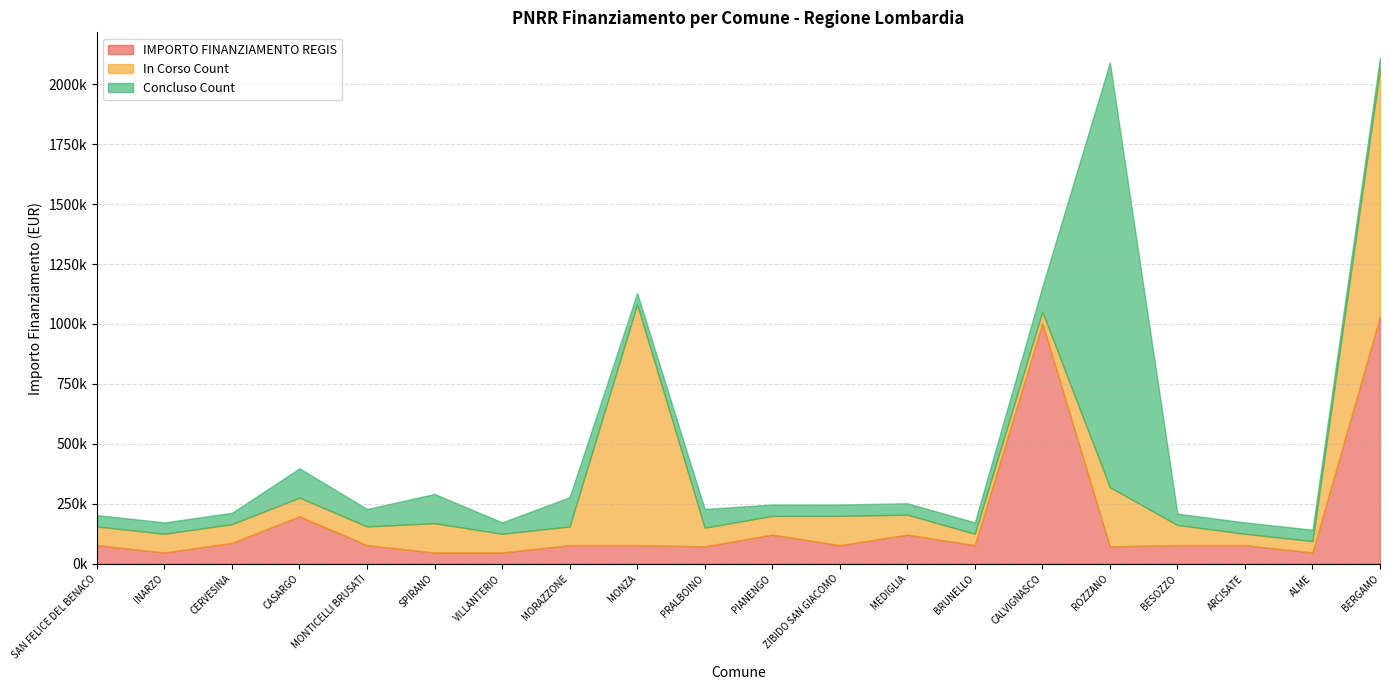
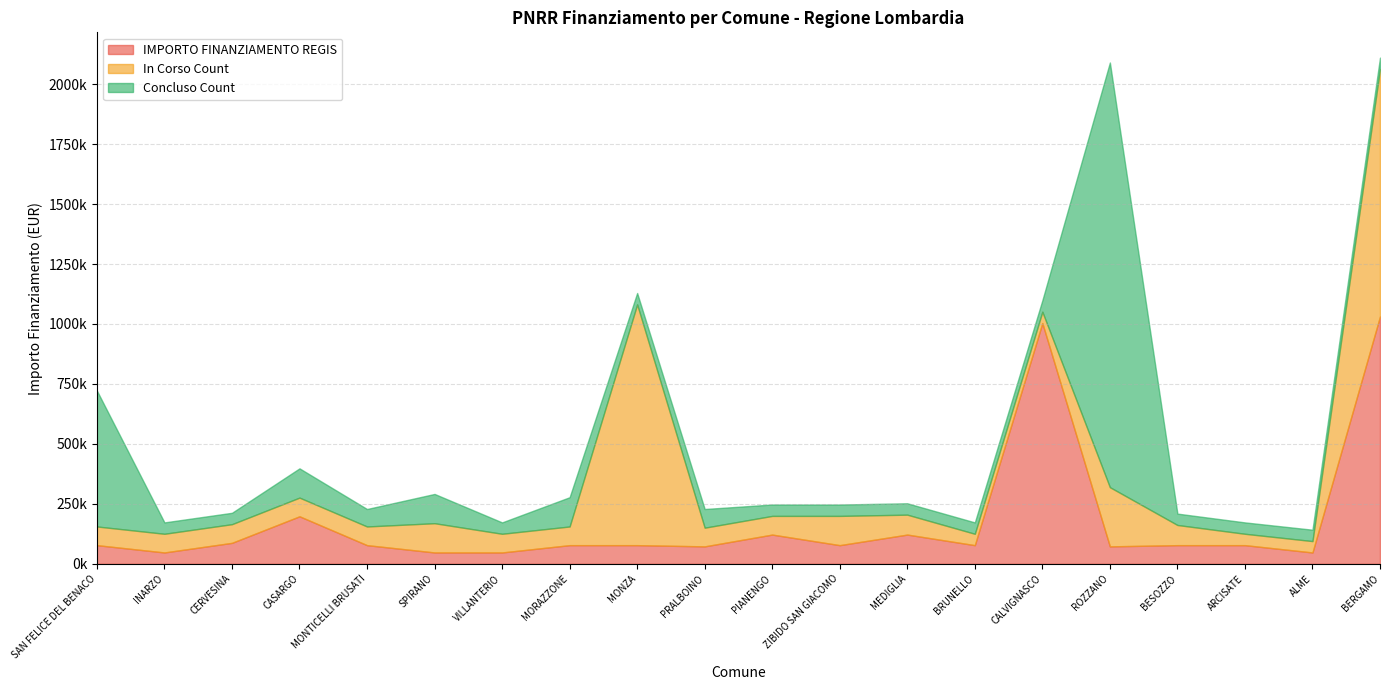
  {
    "IMPORTO FINANZIAMENTO REGIS": {
      "SAN FELICE DEL BENACO": 80000,
      "INARZO": 50000,
      "CERVESINA": 90000,
      "CASARGO": 200000,
      "MONTICELLI BRUSATI": 80000,
      "SPIRANO": 50000,
      "VILLANTERIO": 50000,
      "MORAZZONE": 80000,
      "MONZA": 80000,
      "PRALBOINO": 70000,
      "PIANENGO": 120000,
      "ZIBIDO SAN GIACOMO": 80000,
      "MEDIGLIA": 120000,
      "BRUNELLO": 80000,
      "CALVIGNASCO": 1000000,
      "ROZZANO": 70000,
      "BESOZZO": 80000,
      "ARCISATE": 80000,
      "ALME": 50000,
      "BERGAMO": 1030000
    },
    "In Corso Count": {
      "SAN FELICE DEL BENACO": 80000,
      "INARZO": 80000,
      "CERVESINA": 80000,
      "CASARGO": 80000,
      "MONTICELLI BRUSATI": 80000,
      "SPIRANO": 120000,
      "VILLANTERIO": 80000,
      "MORAZZONE": 80000,
      "MONZA": 1000000,
      "PRALBOINO": 80000,
      "PIANENGO": 80000,
      "ZIBIDO SAN GIACOMO": 120000,
      "MEDIGLIA": 80000,
      "BRUNELLO": 50000,
      "CALVIGNASCO": 50000,
      "ROZZANO": 250000,
      "BESOZZO": 80000,
      "ARCISATE": 50000,
      "ALME": 50000,
      "BERGAMO": 1030000
    },
    "Concluso Count": {
-     "SAN FELICE DEL BENACO": 50000,
+     "SAN FELICE DEL BENACO": 570000,
      "INARZO": 50000,
      "CERVESINA": 50000,
      "CASARGO": 120000,
      "MONTICELLI BRUSATI": 70000,
      "SPIRANO": 120000,
      "VILLANTERIO": 50000,
      "MORAZZONE": 120000,
      "MONZA": 50000,
      "PRALBOINO": 80000,
      "PIANENGO": 50000,
      "ZIBIDO SAN GIACOMO": 50000,
      "MEDIGLIA": 50000,
      "BRUNELLO": 50000,
-     "CALVIGNASCO": 100000,
+     "CALVIGNASCO": 50000,
      "ROZZANO": 1770000,
      "BESOZZO": 50000,
      "ARCISATE": 50000,
      "ALME": 50000,
      "BERGAMO": 50000
    }
  }
